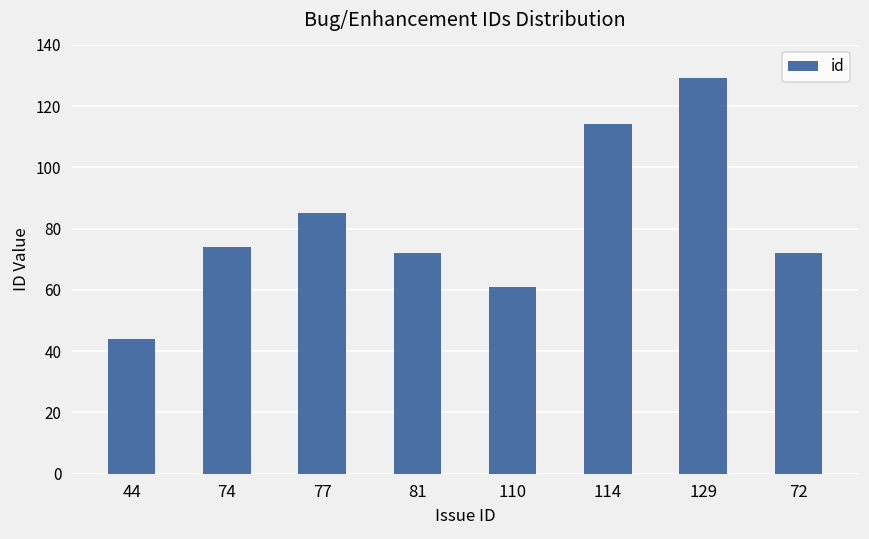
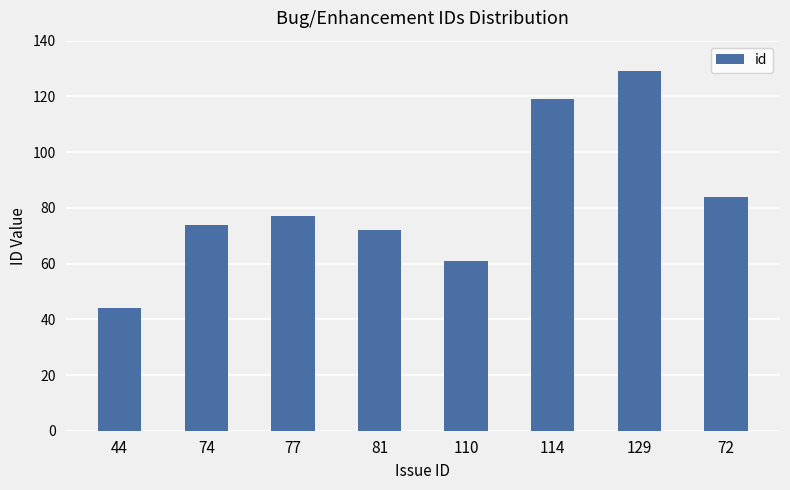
  {
    "44": 44,
    "74": 74,
-   "77": 85,
+   "77": 77,
    "81": 72,
    "110": 61,
-   "114": 114,
+   "114": 119,
    "129": 129,
-   "72": 72
+   "72": 84
  }
